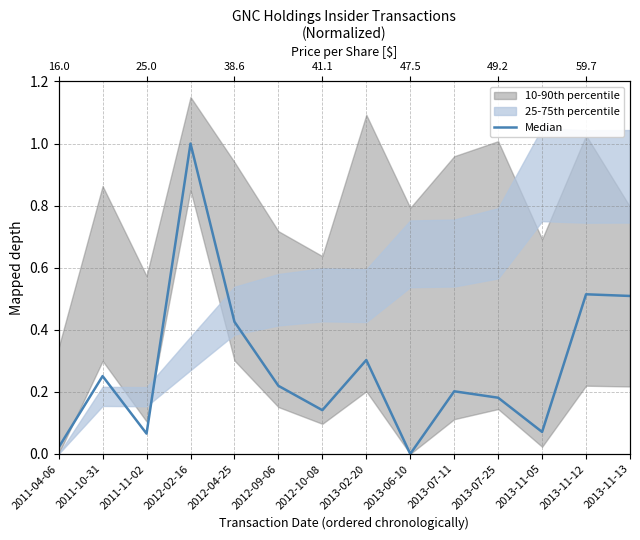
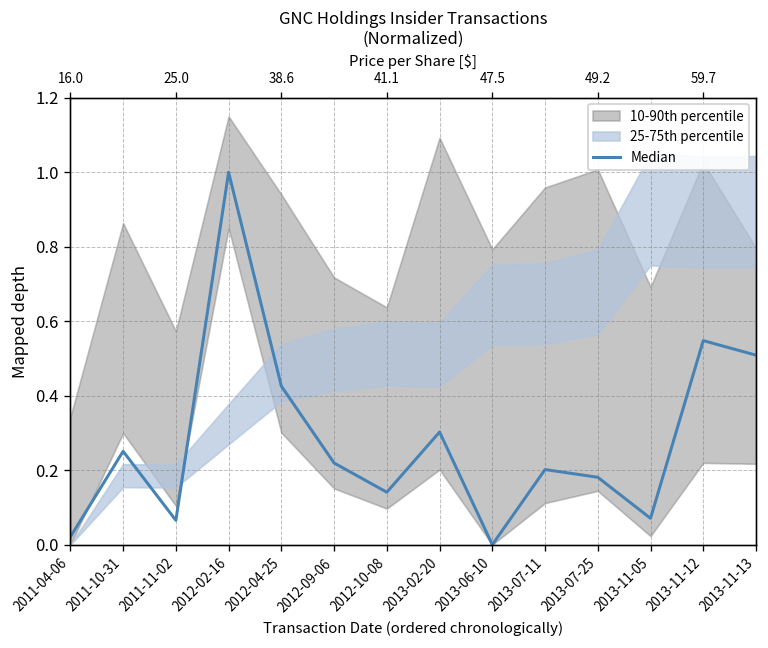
  {
    "Median": {
      "2011-04-06": 0.02,
      "2011-10-31": 0.25,
      "2011-11-02": 0.07,
      "2012-02-16": 1.00,
      "2012-04-25": 0.43,
      "2012-09-06": 0.22,
      "2012-10-08": 0.14,
      "2013-02-20": 0.30,
      "2013-06-10": 0.00,
      "2013-07-11": 0.20,
      "2013-07-25": 0.18,
      "2013-11-05": 0.07,
-     "2013-11-12": 0.51,
+     "2013-11-12": 0.55,
      "2013-11-13": 0.51
    }
  }
